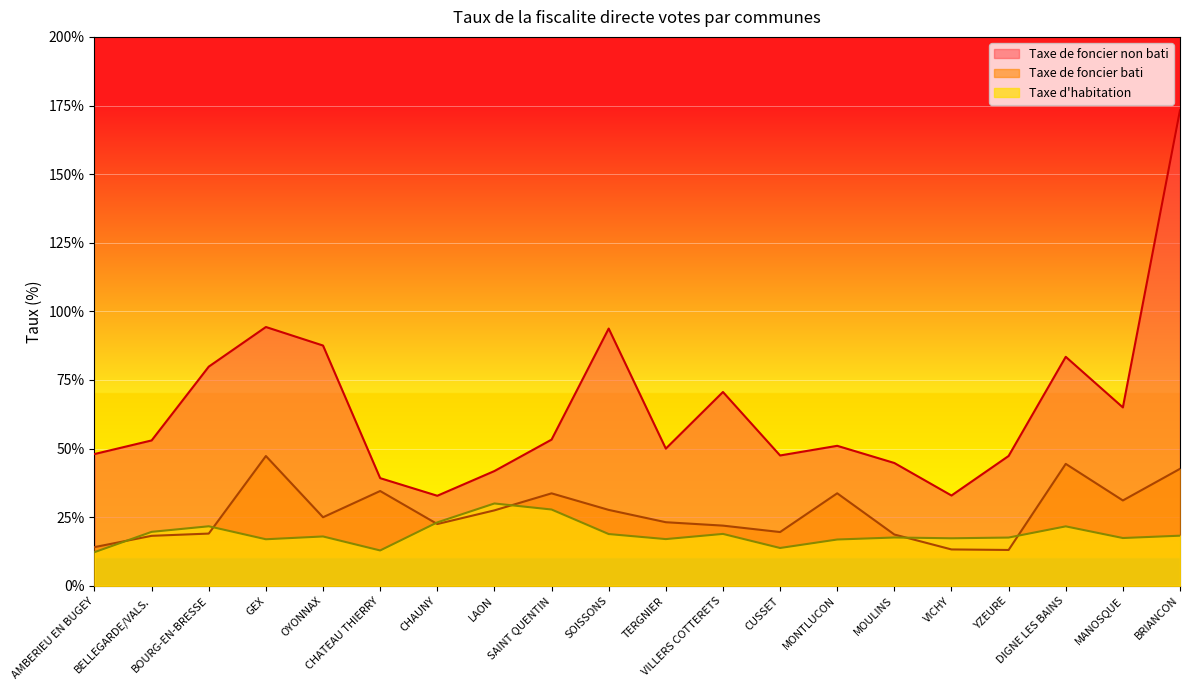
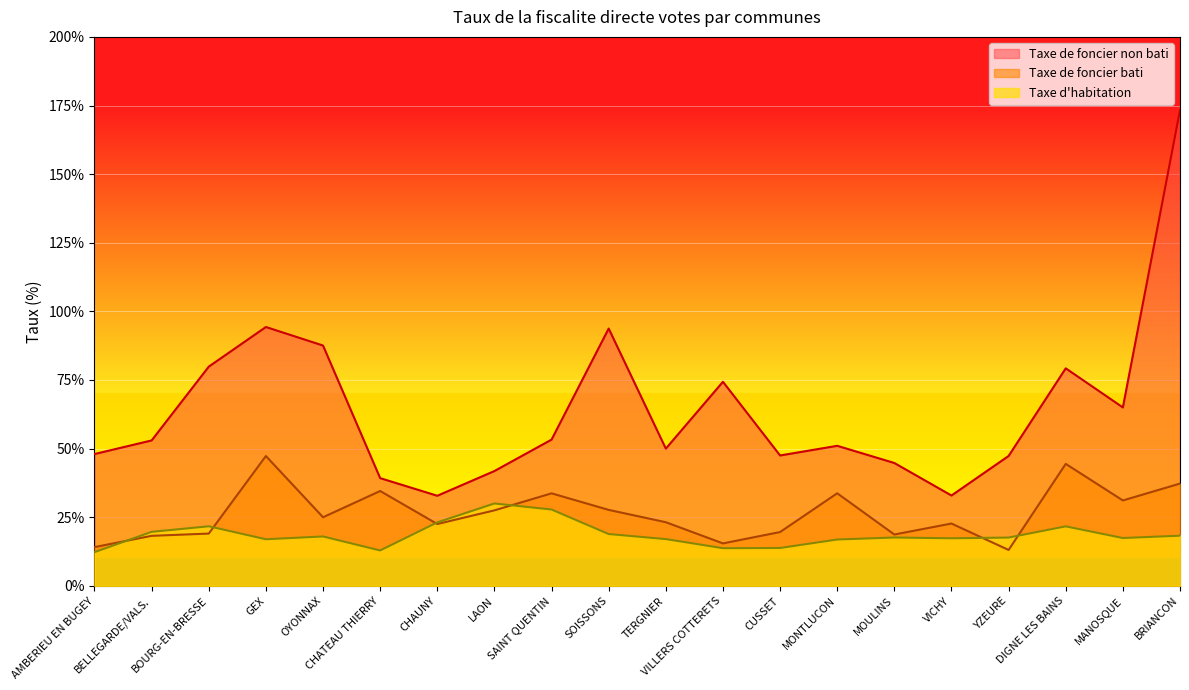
  {
    "Taxe de foncier non bati": {
      "AMBERIEU EN BUGEY": "48%",
      "BELLEGARDE/VALS.": "53%",
      "BOURG-EN-BRESSE": "80%",
      "GEX": "94%",
      "OYONNAX": "88%",
      "CHATEAU THIERRY": "39%",
      "CHAUNY": "33%",
      "LAON": "42%",
      "SAINT QUENTIN": "53%",
      "SOISSONS": "94%",
      "TERGNIER": "50%",
-     "VILLERS COTTERETS": "71%",
+     "VILLERS COTTERETS": "74%",
      "CUSSET": "47%",
      "MONTLUCON": "51%",
      "MOULINS": "45%",
      "VICHY": "33%",
      "YZEURE": "47%",
-     "DIGNE LES BAINS": "83%",
+     "DIGNE LES BAINS": "79%",
      "MANOSQUE": "65%",
      "BRIANCON": "173%"
    },
    "Taxe de foncier bati": {
      "AMBERIEU EN BUGEY": "14%",
      "BELLEGARDE/VALS.": "18%",
      "BOURG-EN-BRESSE": "19%",
      "GEX": "47%",
      "OYONNAX": "25%",
      "CHATEAU THIERRY": "35%",
      "LAON": "27%",
      "SAINT QUENTIN": "34%",
      "SOISSONS": "28%",
      "TERGNIER": "23%",
-     "VILLERS COTTERETS": "22%",
+     "VILLERS COTTERETS": "15%",
      "CUSSET": "20%",
      "MONTLUCON": "34%",
      "MOULINS": "19%",
-     "VICHY": "13%",
+     "VICHY": "23%",
      "YZEURE": "13%",
      "DIGNE LES BAINS": "44%",
      "MANOSQUE": "31%",
-     "BRIANCON": "43%"
+     "BRIANCON": "37%"
    },
    "Taxe d'habitation": {
      "AMBERIEU EN BUGEY": "12%",
      "BELLEGARDE/VALS.": "20%",
      "BOURG-EN-BRESSE": "22%",
      "GEX": "17%",
      "OYONNAX": "18%",
      "CHATEAU THIERRY": "13%",
      "LAON": "30%",
      "SAINT QUENTIN": "28%",
      "SOISSONS": "19%",
      "TERGNIER": "17%",
-     "VILLERS COTTERETS": "19%",
+     "VILLERS COTTERETS": "14%",
      "CUSSET": "14%",
      "MONTLUCON": "17%",
      "MOULINS": "18%",
      "VICHY": "17%",
      "YZEURE": "18%",
      "DIGNE LES BAINS": "22%",
      "MANOSQUE": "17%",
      "BRIANCON": "18%"
    }
  }
